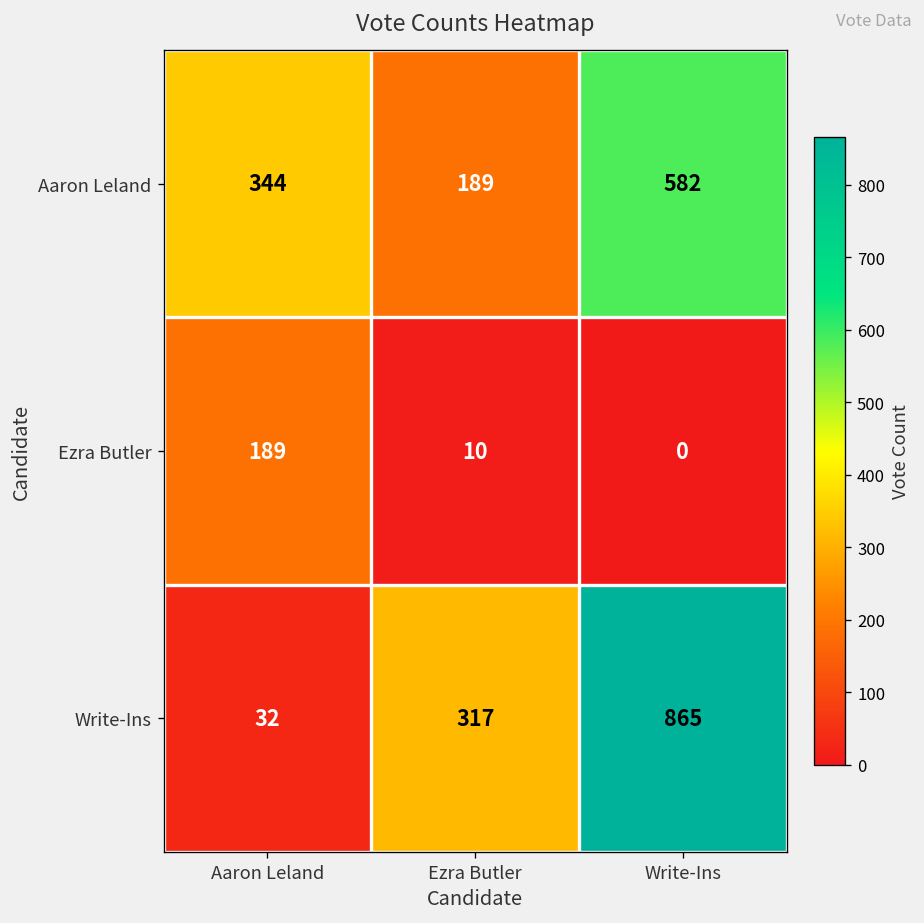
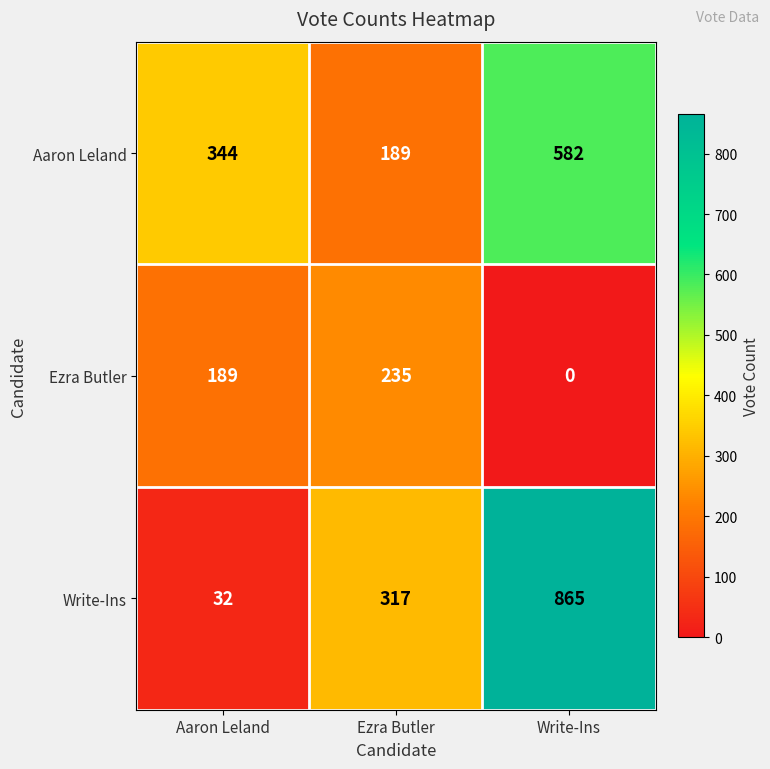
  {
    "Aaron Leland": {
      "Aaron Leland": 344,
      "Ezra Butler": 189,
      "Write-Ins": 582
    },
    "Ezra Butler": {
      "Aaron Leland": 189,
-     "Ezra Butler": 10,
+     "Ezra Butler": 235,
      "Write-Ins": 0
    },
    "Write-Ins": {
      "Aaron Leland": 32,
      "Ezra Butler": 317,
      "Write-Ins": 865
    }
  }
